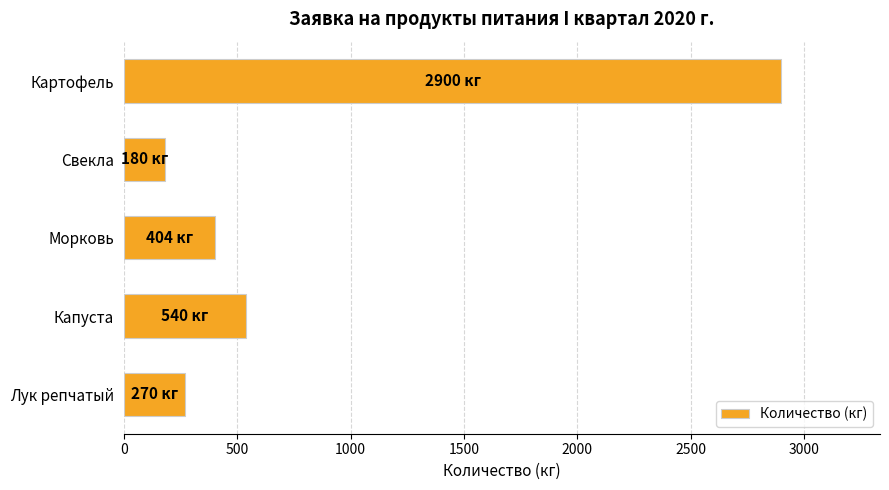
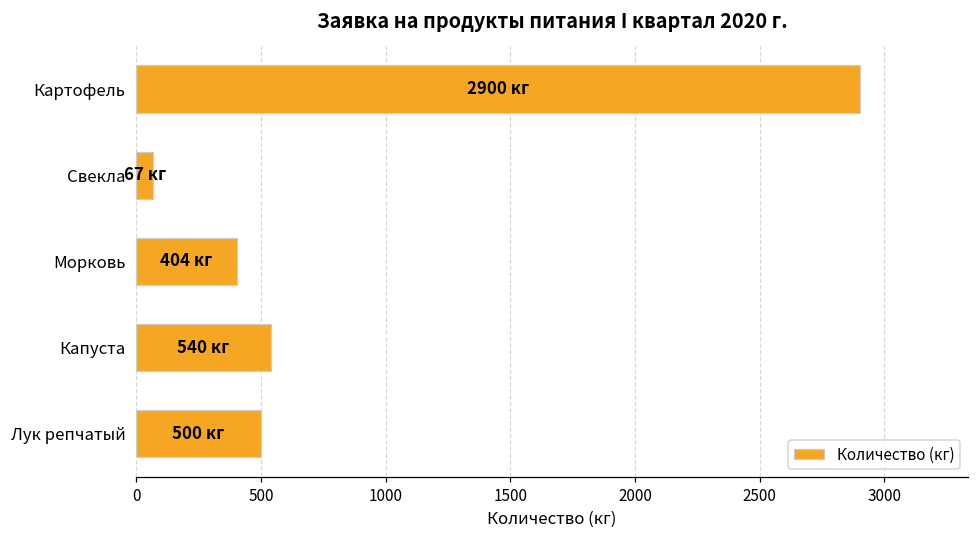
  {
    "Картофель": 2900,
-   "Свекла": 180,
+   "Свекла": 67,
    "Морковь": 404,
    "Капуста": 540,
-   "Лук репчатый": 270
+   "Лук репчатый": 500
  }
